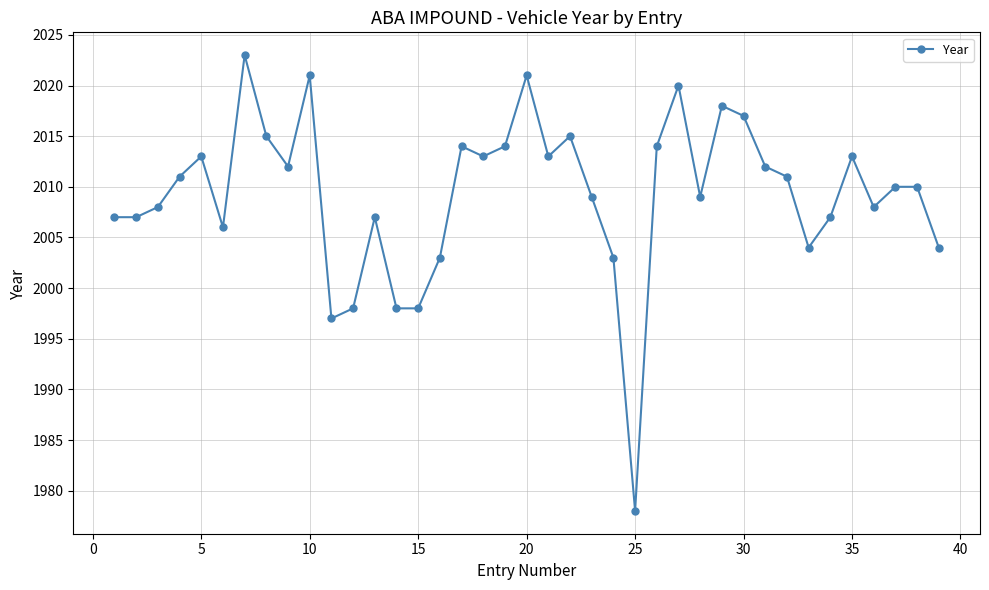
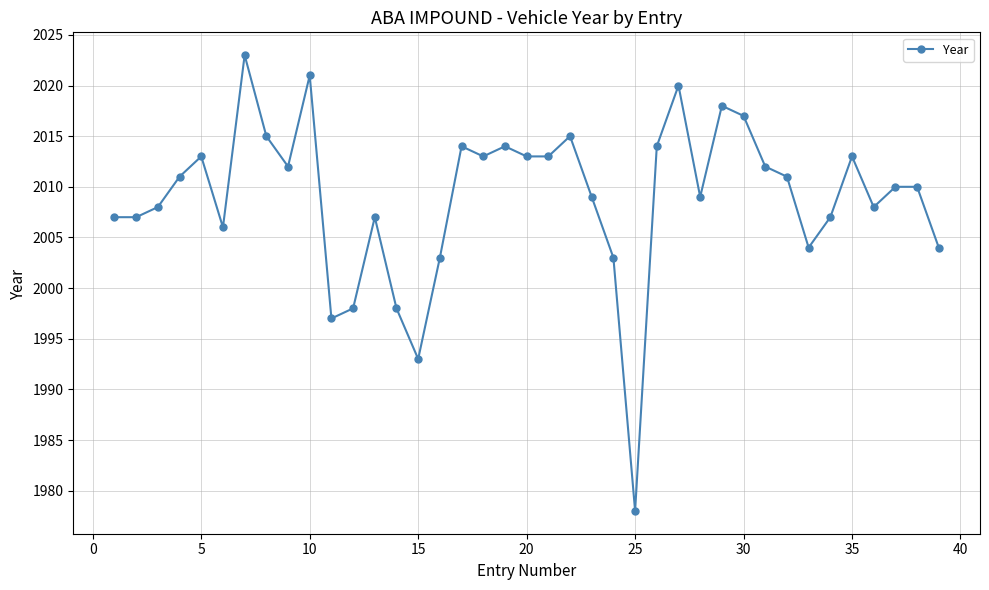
  {
    "5": 2013,
    "10": 2021,
-   "15": 1998,
-   "20": 2021,
+   "15": 1993,
+   "20": 2013,
    "25": 1978,
    "30": 2017,
    "35": 2013
  }
